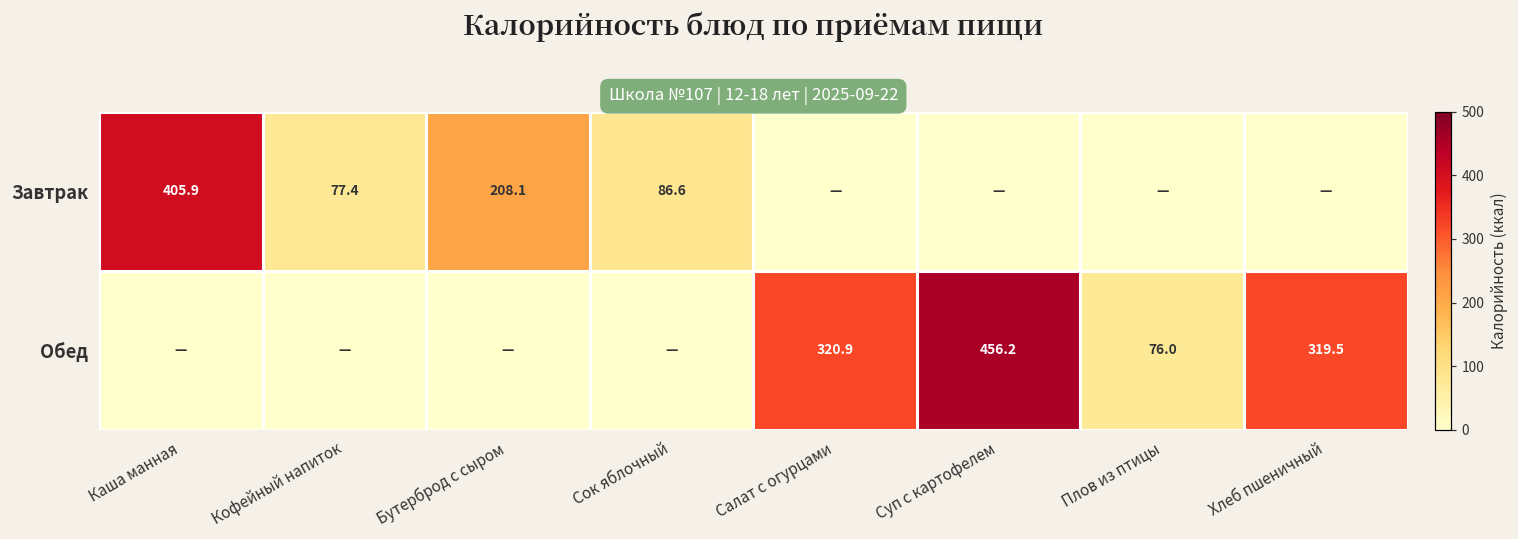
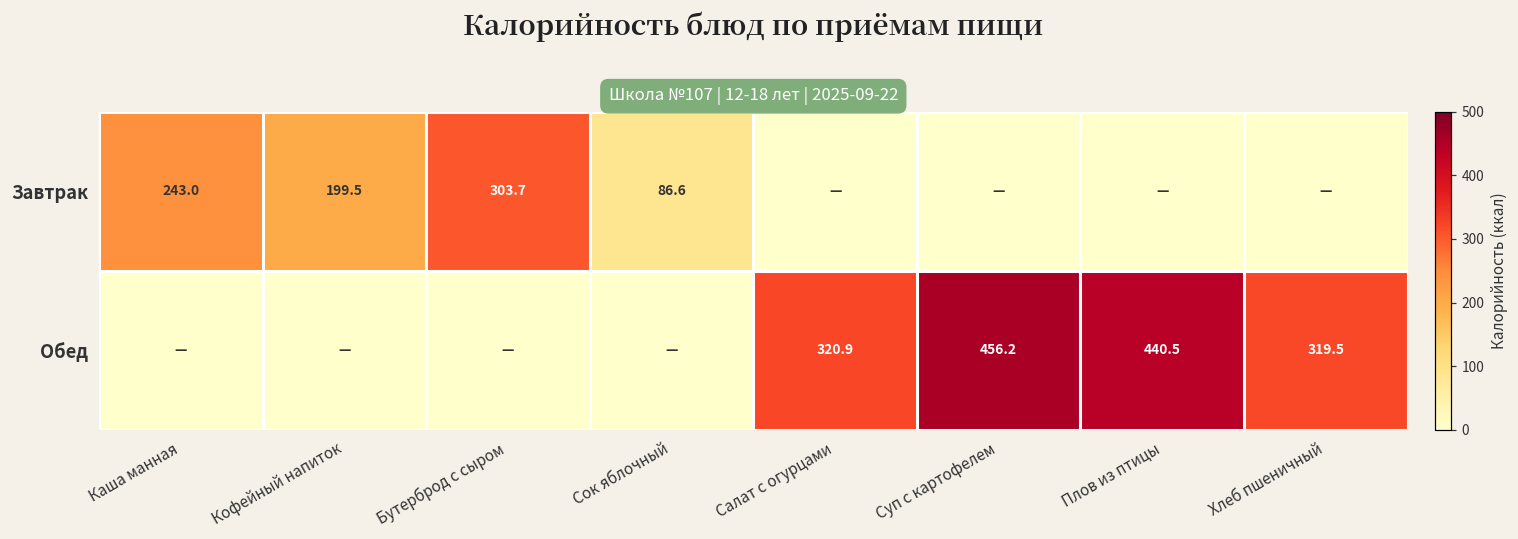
  {
    "Завтрак": {
-     "Каша манная": 405.9,
-     "Кофейный напиток": 77.4,
-     "Бутерброд с сыром": 208.1,
+     "Каша манная": 243.0,
+     "Кофейный напиток": 199.5,
+     "Бутерброд с сыром": 303.7,
      "Сок яблочный": 86.6
    },
    "Обед": {
      "Салат с огурцами": 320.9,
      "Суп с картофелем": 456.2,
-     "Плов из птицы": 76.0,
+     "Плов из птицы": 440.5,
      "Хлеб пшеничный": 319.5
    }
  }
